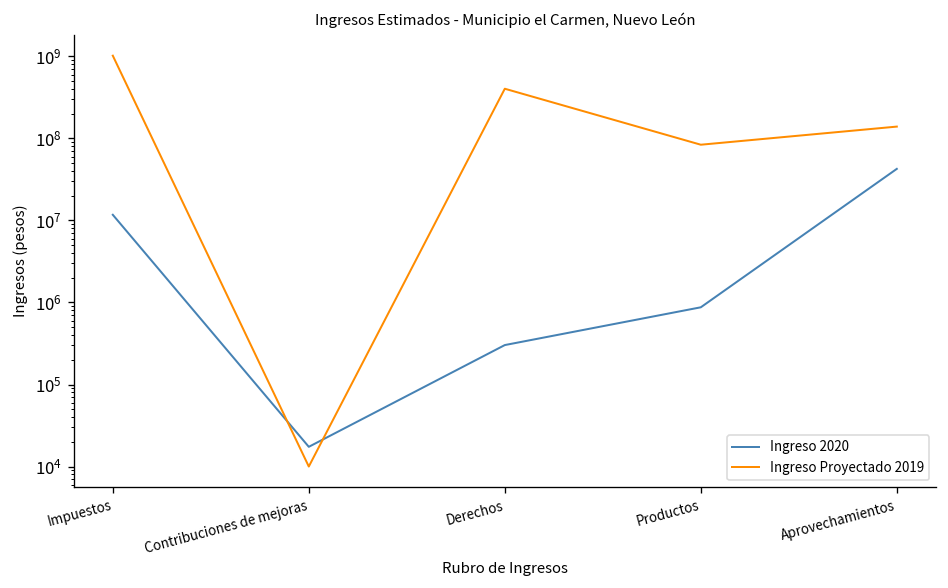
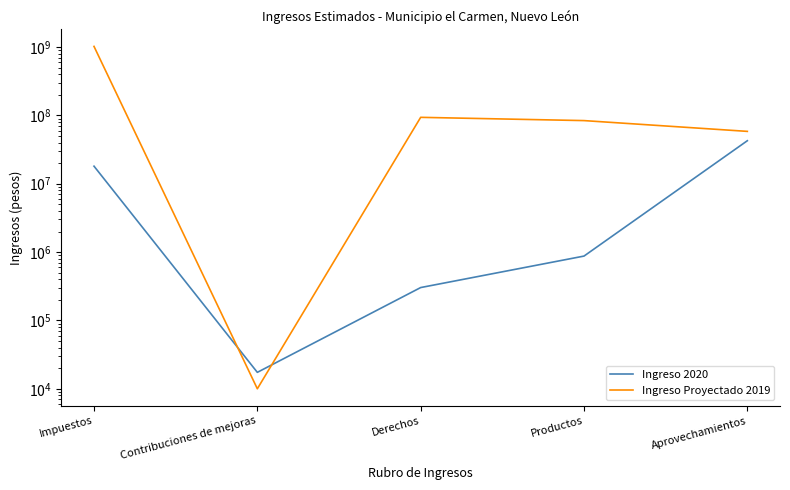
  {
    "Ingreso 2020": {
-     "Impuestos": 12000000,
+     "Impuestos": 18000000,
      "Contribuciones de mejoras": 17000,
      "Derechos": 300000,
      "Productos": 900000,
      "Aprovechamientos": 40000000
    },
    "Ingreso Proyectado 2019": {
      "Impuestos": 1000000000,
      "Contribuciones de mejoras": 10000,
-     "Derechos": 400000000,
+     "Derechos": 90000000,
      "Productos": 80000000,
-     "Aprovechamientos": 140000000
+     "Aprovechamientos": 60000000
    }
  }
